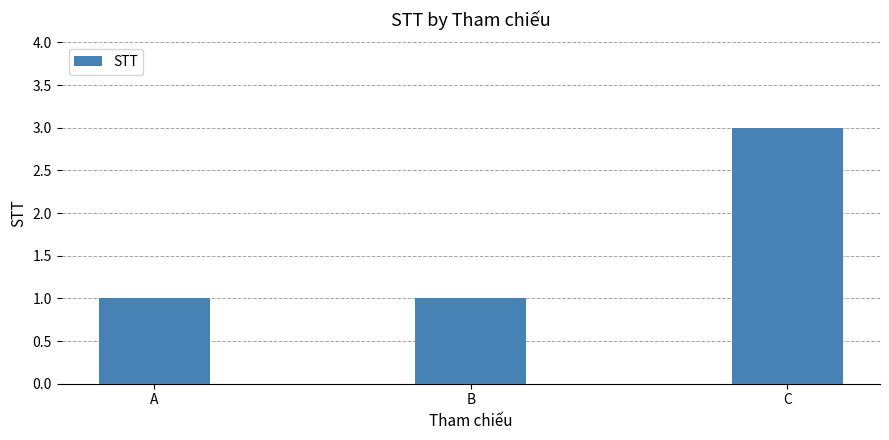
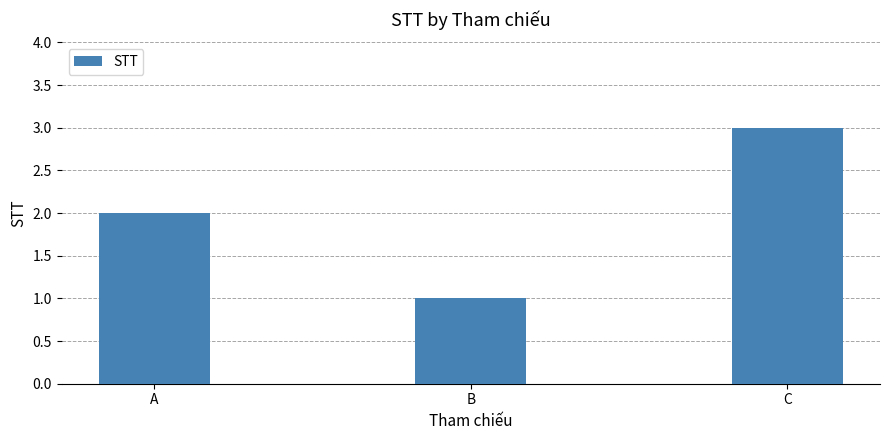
  {
-   "A": 1,
+   "A": 2,
    "B": 1,
    "C": 3
  }
